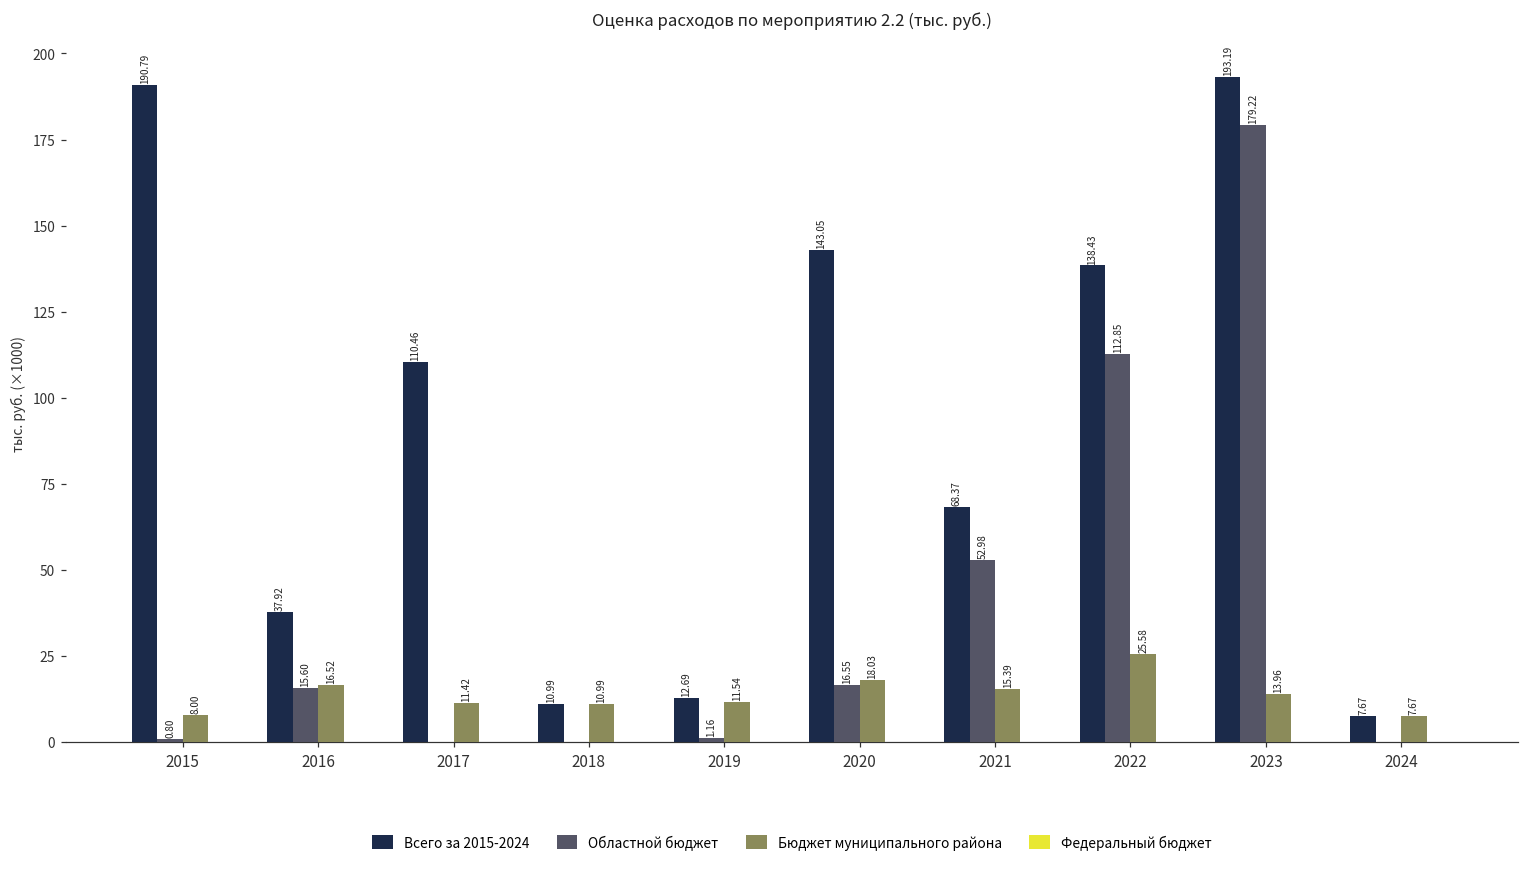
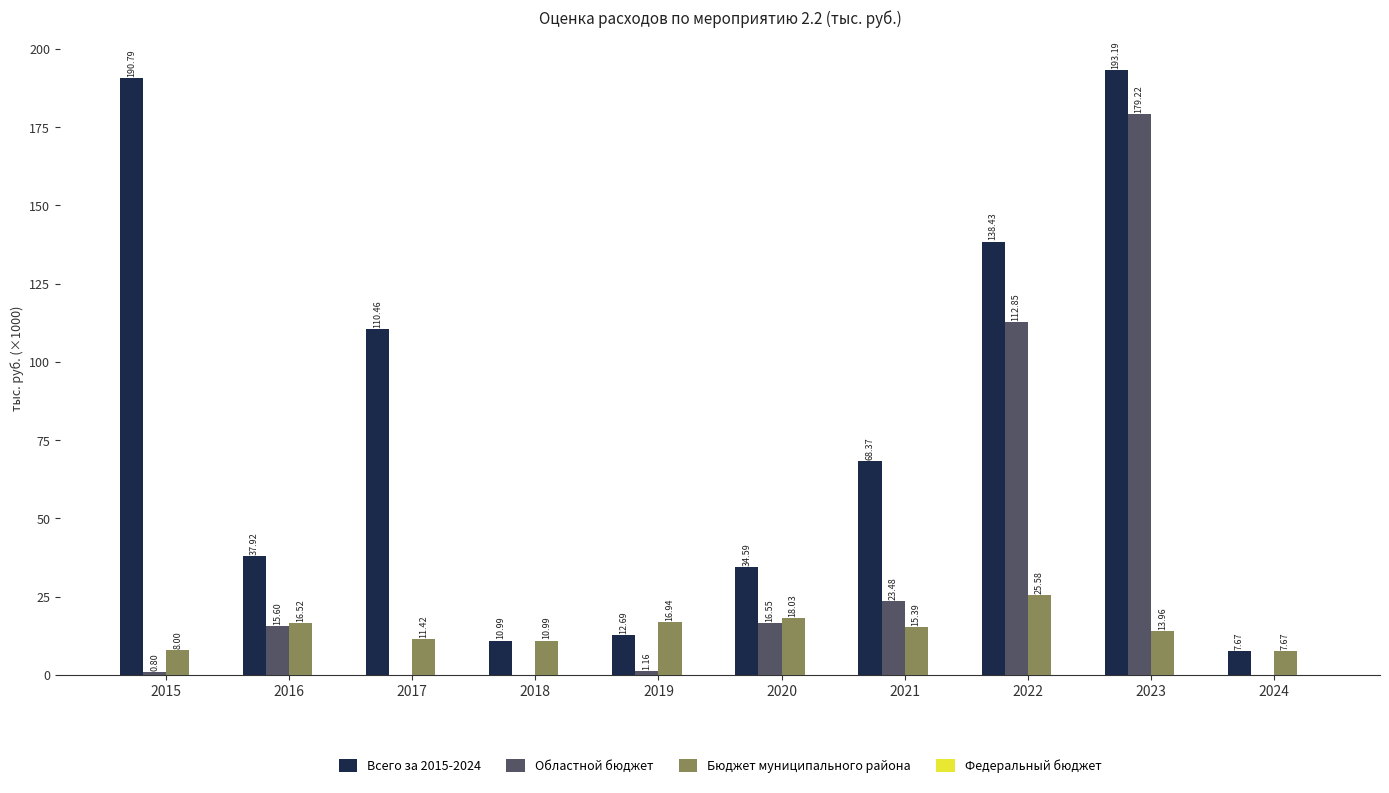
  {
    "Всего за 2015-2024": {
      "2015": 190.79,
      "2016": 37.92,
      "2017": 110.46,
      "2018": 10.99,
      "2019": 12.69,
-     "2020": 143.05,
+     "2020": 34.59,
      "2021": 68.37,
      "2022": 138.43,
      "2023": 193.19,
      "2024": 7.67
    },
    "Областной бюджет": {
      "2015": 0.80,
      "2016": 15.60,
      "2019": 1.16,
      "2020": 16.55,
-     "2021": 52.98,
+     "2021": 23.48,
      "2022": 112.85,
      "2023": 179.22
    },
    "Бюджет муниципального района": {
      "2015": 8.00,
      "2016": 16.52,
      "2017": 11.42,
      "2018": 10.99,
-     "2019": 11.54,
+     "2019": 16.94,
      "2020": 18.03,
      "2021": 15.39,
      "2022": 25.58,
      "2023": 13.96,
      "2024": 7.67
    },
    "Федеральный бюджет": {
      "2015": 0,
      "2016": 0,
      "2017": 0,
      "2018": 0,
      "2019": 0,
      "2020": 0,
      "2021": 0,
      "2022": 0,
      "2023": 0,
      "2024": 0
    }
  }
